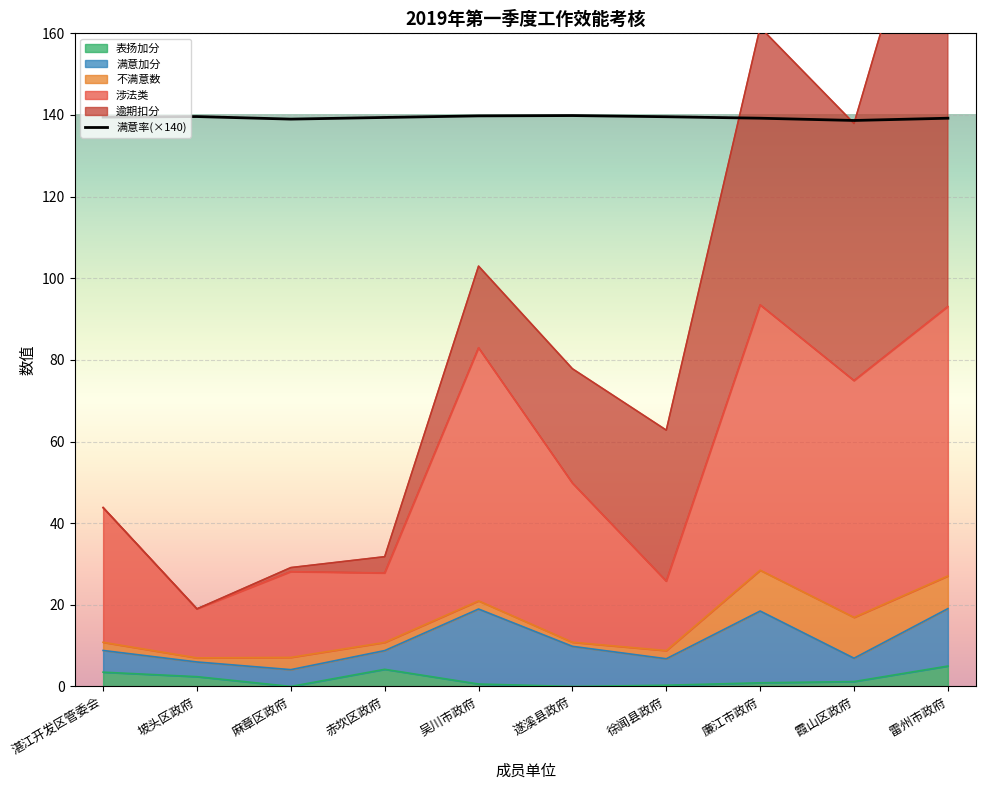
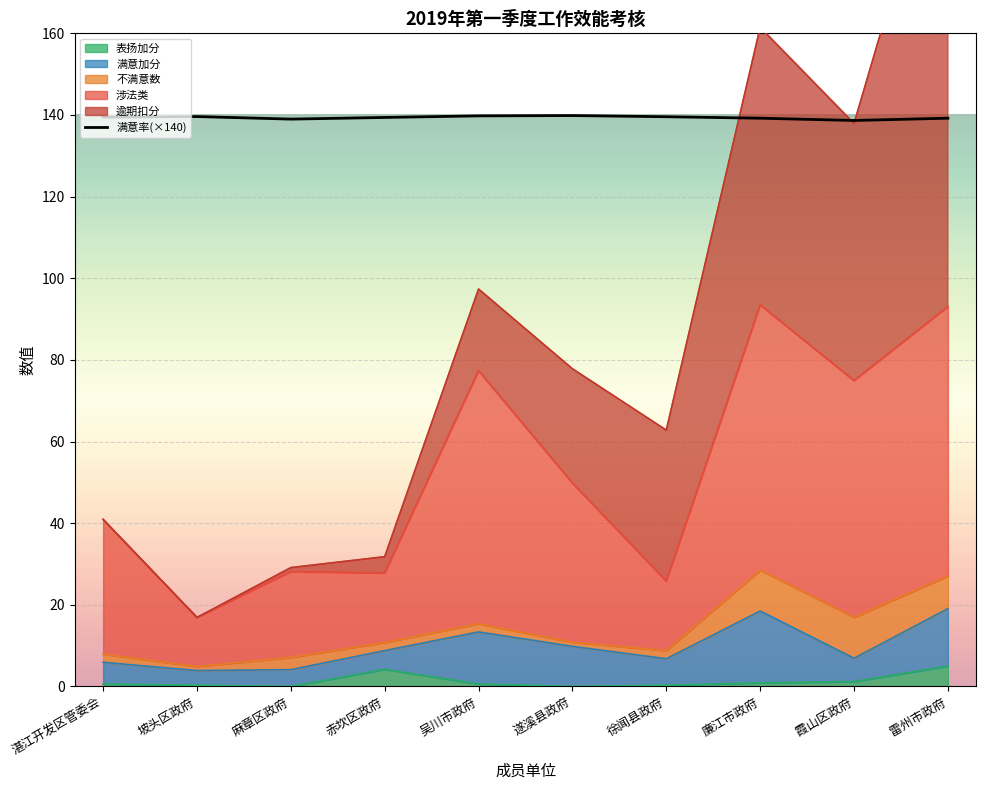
  {
    "表扬加分": {
-     "湛江开发区管委会": 4,
-     "坡头区政府": 2,
+     "湛江开发区管委会": 1,
+     "坡头区政府": 0,
      "麻章区政府": 0,
      "赤坎区政府": 4,
      "吴川市政府": 1,
      "遂溪县政府": 0,
      "徐闻县政府": 0,
      "廉江市政府": 1,
      "霞山区政府": 1,
      "雷州市政府": 5
    },
    "满意加分": {
      "湛江开发区管委会": 5,
      "坡头区政府": 4,
      "麻章区政府": 4,
      "赤坎区政府": 5,
-     "吴川市政府": 18,
+     "吴川市政府": 13,
      "遂溪县政府": 10,
      "徐闻县政府": 6,
      "廉江市政府": 18,
      "霞山区政府": 6,
      "雷州市政府": 14
    },
    "满意率(×140)": {
      "坡头区政府": 140,
      "麻章区政府": 139,
      "赤坎区政府": 139,
      "吴川市政府": 140,
      "遂溪县政府": 140,
      "徐闻县政府": 140,
      "廉江市政府": 139,
      "霞山区政府": 139,
      "雷州市政府": 139
    }
  }
